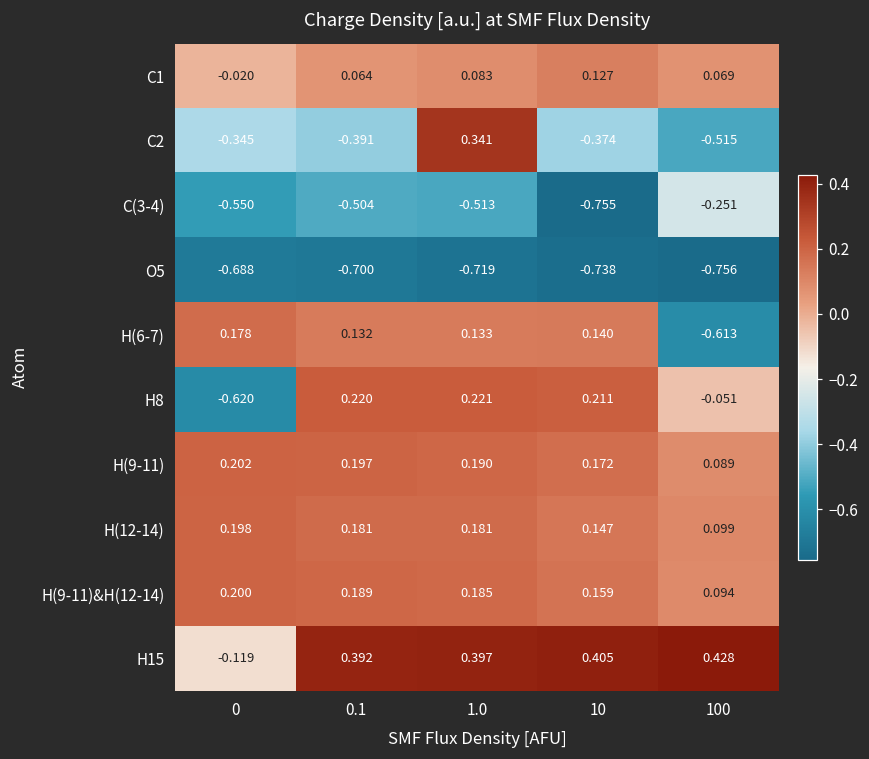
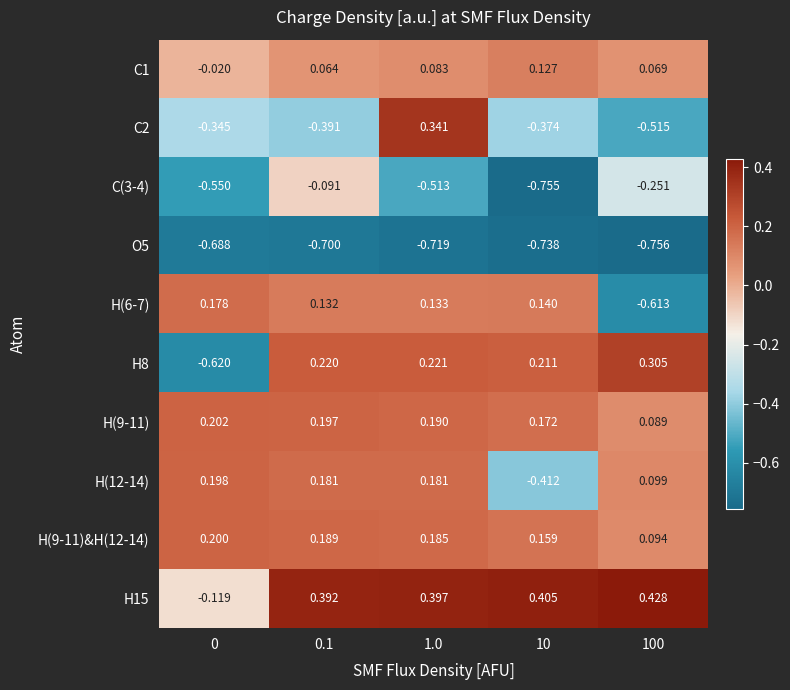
  {
    "C1": {
      "0": -0.020,
      "0.1": 0.064,
      "1.0": 0.083,
      "10": 0.127,
      "100": 0.069
    },
    "C2": {
      "0": -0.345,
      "0.1": -0.391,
      "1.0": 0.341,
      "10": -0.374,
      "100": -0.515
    },
    "C(3-4)": {
      "0": -0.550,
-     "0.1": -0.504,
+     "0.1": -0.091,
      "1.0": -0.513,
      "10": -0.755,
      "100": -0.251
    },
    "O5": {
      "0": -0.688,
      "0.1": -0.700,
      "1.0": -0.719,
      "10": -0.738,
      "100": -0.756
    },
    "H(6-7)": {
      "0": 0.178,
      "0.1": 0.132,
      "1.0": 0.133,
      "10": 0.140,
      "100": -0.613
    },
    "H8": {
      "0": -0.620,
      "0.1": 0.220,
      "1.0": 0.221,
      "10": 0.211,
-     "100": -0.051
+     "100": 0.305
    },
    "H(9-11)": {
      "0": 0.202,
      "0.1": 0.197,
      "1.0": 0.190,
      "10": 0.172,
      "100": 0.089
    },
    "H(12-14)": {
      "0": 0.198,
      "0.1": 0.181,
      "1.0": 0.181,
-     "10": 0.147,
+     "10": -0.412,
      "100": 0.099
    },
    "H(9-11)&H(12-14)": {
      "0": 0.200,
      "0.1": 0.189,
      "1.0": 0.185,
      "10": 0.159,
      "100": 0.094
    },
    "H15": {
      "0": -0.119,
      "0.1": 0.392,
      "1.0": 0.397,
      "10": 0.405,
      "100": 0.428
    }
  }
